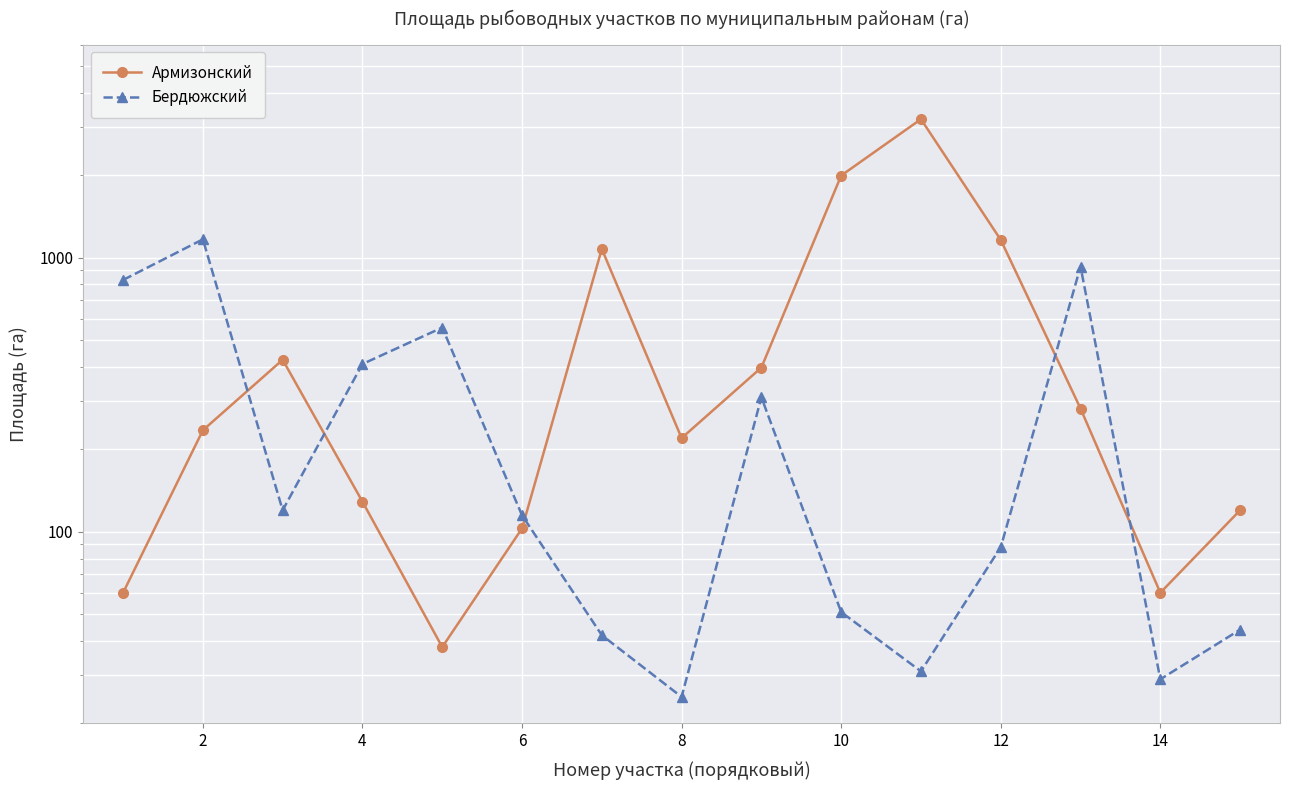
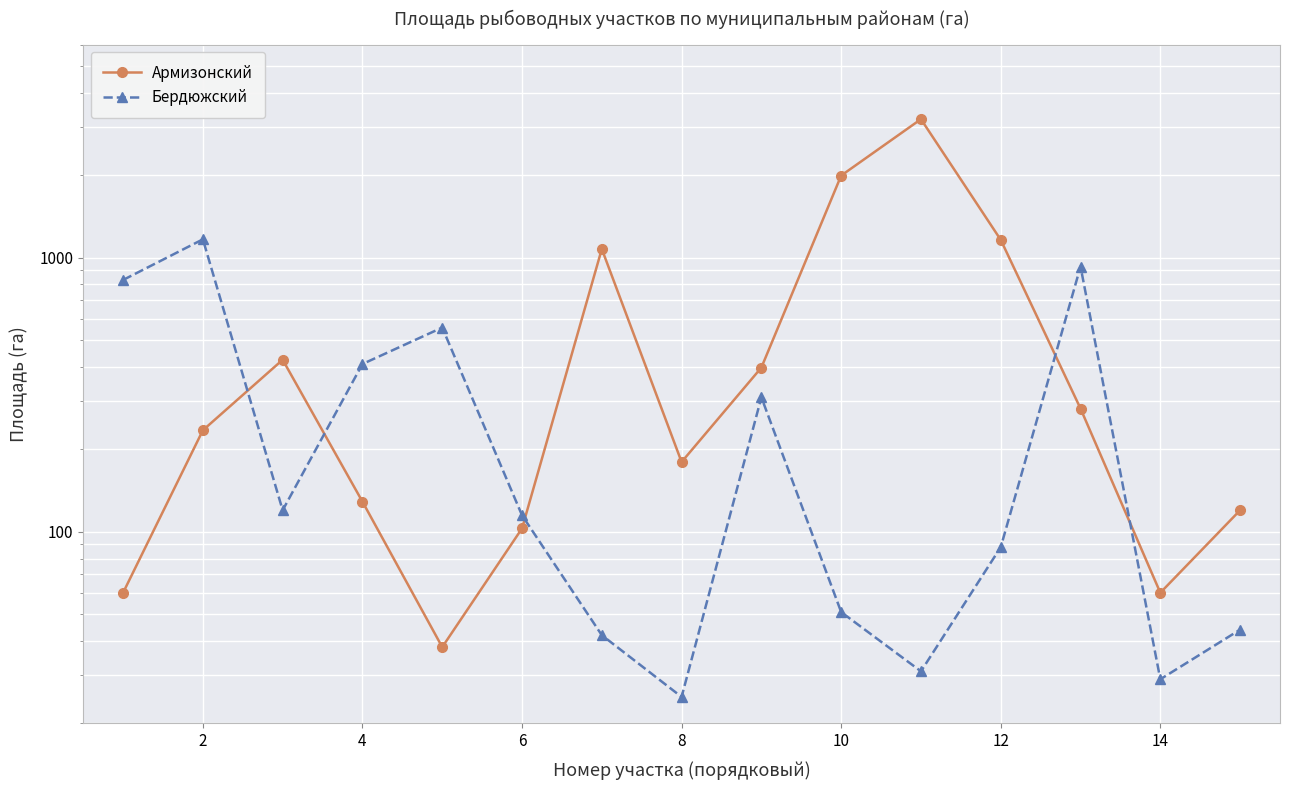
  {
    "Армизонский": {
      "2": 240,
      "4": 130,
      "6": 103,
-     "8": 220,
+     "8": 180,
      "10": 2000,
      "12": 1160,
      "14": 60
    },
    "Бердюжский": {
      "2": 1170,
      "4": 410,
      "6": 115,
      "8": 25,
      "10": 51,
      "12": 88,
      "14": 29
    }
  }
